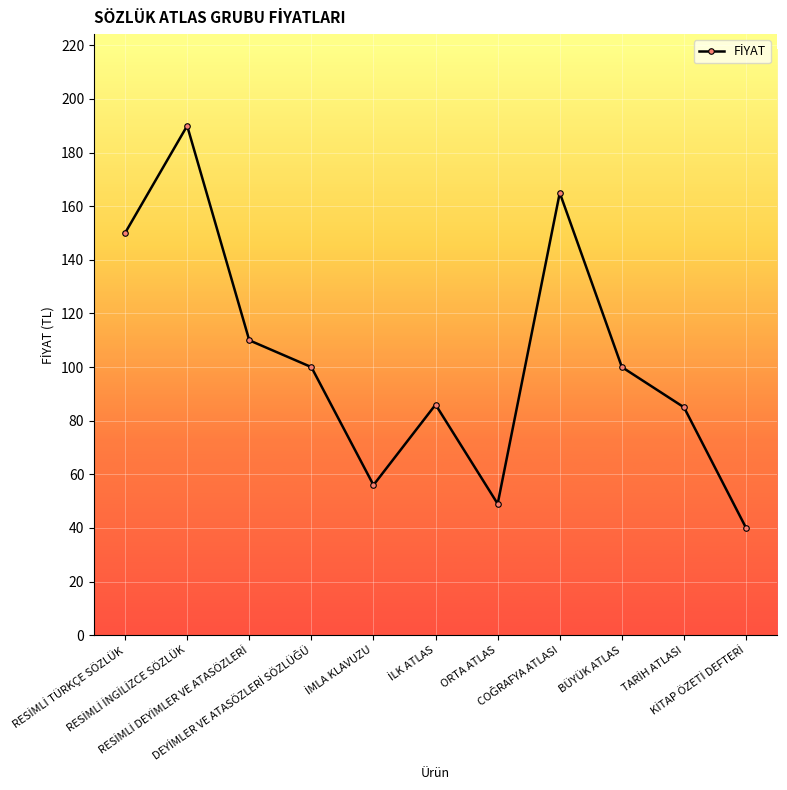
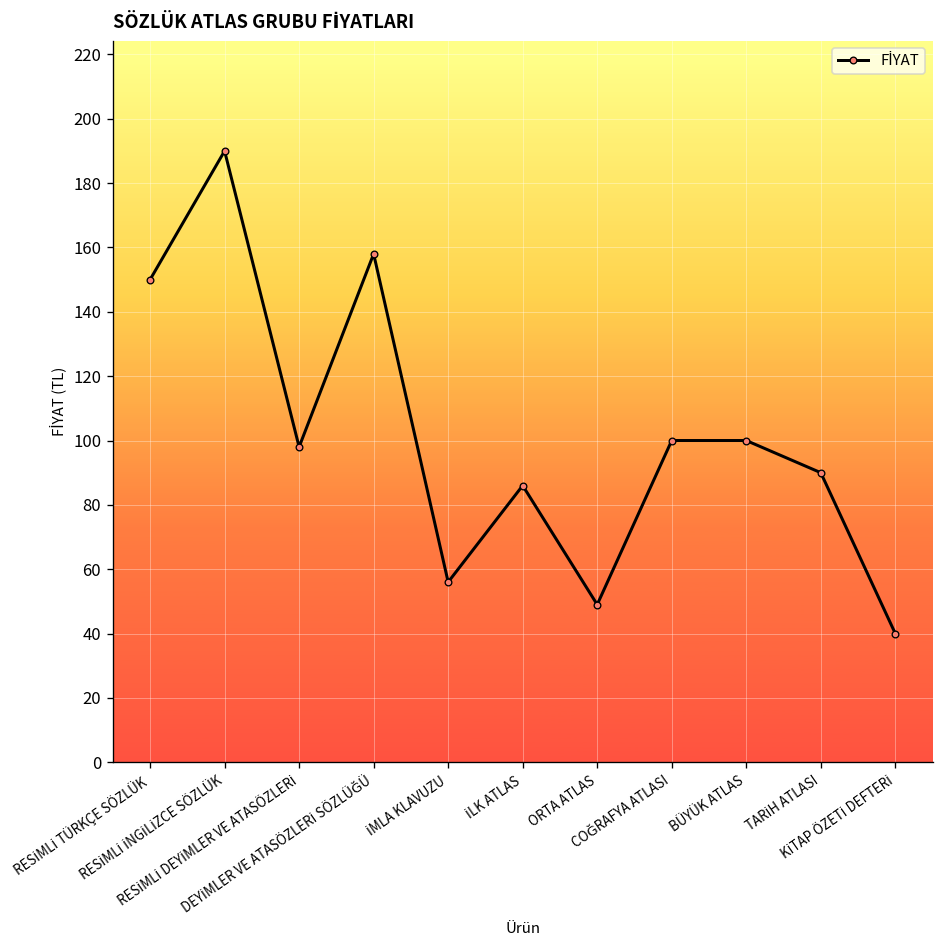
  {
    "RESİMLİ TÜRKÇE SÖZLÜK": 150,
    "RESİMLİ İNGİLİZCE SÖZLÜK": 190,
-   "RESİMLİ DEYİMLER VE ATASÖZLERİ": 110,
-   "DEYİMLER VE ATASÖZLERİ SÖZLÜĞÜ": 100,
+   "RESİMLİ DEYİMLER VE ATASÖZLERİ": 98,
+   "DEYİMLER VE ATASÖZLERİ SÖZLÜĞÜ": 158,
    "İMLA KLAVUZU": 56,
    "İLK ATLAS": 86,
    "ORTA ATLAS": 49,
-   "COĞRAFYA ATLASI": 165,
+   "COĞRAFYA ATLASI": 100,
    "BÜYÜK ATLAS": 100,
-   "TARİH ATLASI": 85,
+   "TARİH ATLASI": 90,
    "KİTAP ÖZETİ DEFTERİ": 40
  }
